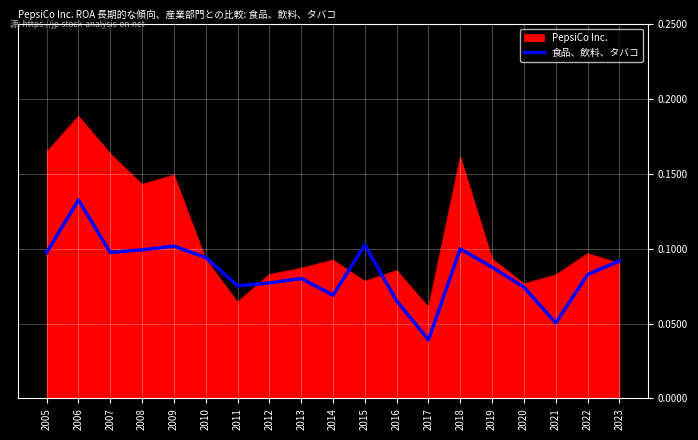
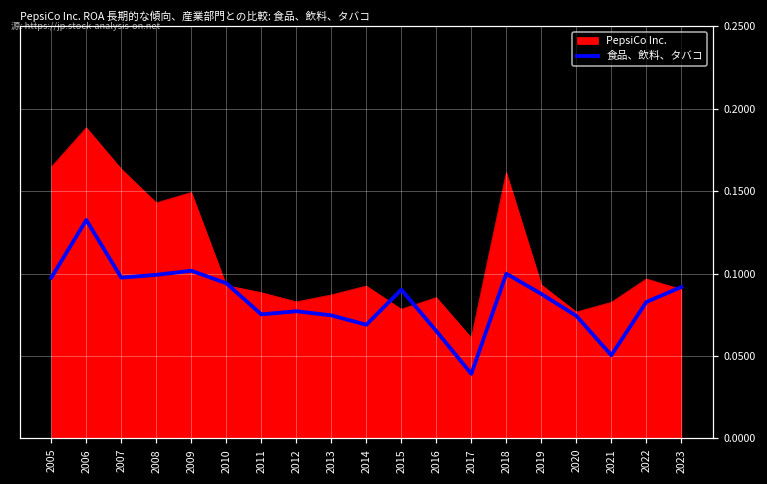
  {
    "PepsiCo Inc.": {
      "2005": 0.165,
      "2006": 0.189,
      "2007": 0.163,
      "2008": 0.143,
      "2009": 0.149,
-     "2011": 0.064,
+     "2011": 0.088,
      "2012": 0.083,
      "2013": 0.087,
      "2014": 0.092,
      "2015": 0.078,
      "2016": 0.085,
      "2017": 0.061,
      "2018": 0.161,
      "2019": 0.093,
      "2020": 0.077,
      "2021": 0.083,
      "2022": 0.097
    },
    "食品、飲料、タバコ": {
      "2005": 0.098,
      "2006": 0.133,
      "2007": 0.098,
      "2008": 0.099,
      "2009": 0.102,
      "2011": 0.075,
      "2012": 0.077,
-     "2013": 0.080,
+     "2013": 0.075,
      "2014": 0.069,
-     "2015": 0.102,
+     "2015": 0.090,
      "2016": 0.065,
      "2017": 0.039,
      "2018": 0.100,
      "2019": 0.088,
      "2020": 0.074,
      "2021": 0.050,
      "2022": 0.083
    }
  }
